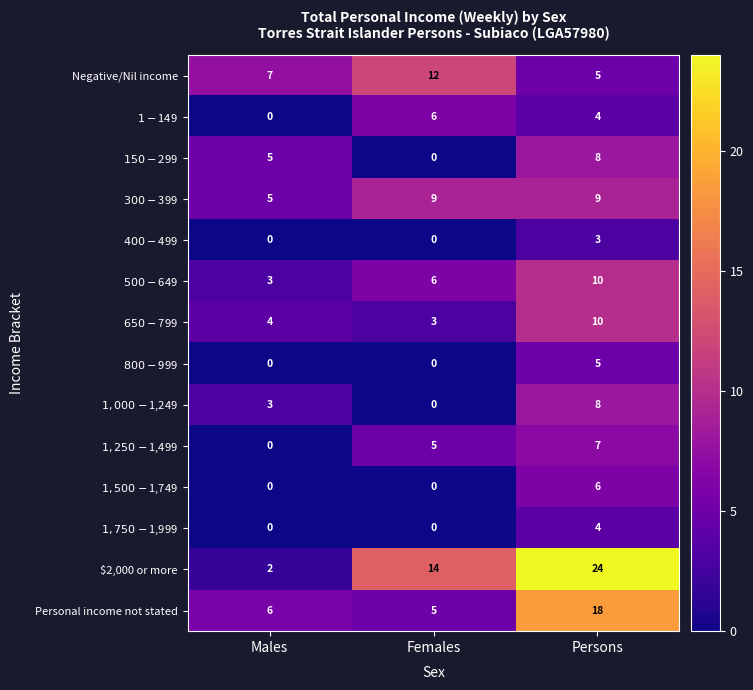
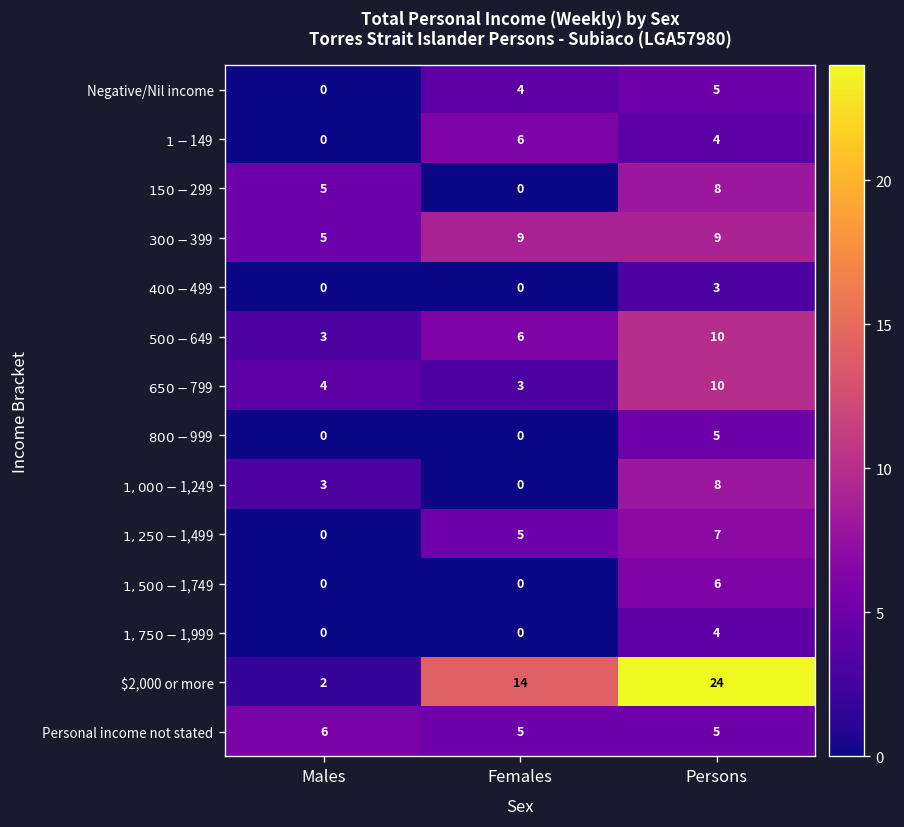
  {
    "Negative/Nil income": {
-     "Males": 7,
-     "Females": 12,
+     "Males": 0,
+     "Females": 4,
      "Persons": 5
    },
    "$2,000 or more": {
      "Males": 2,
      "Females": 14,
      "Persons": 24
    },
    "Personal income not stated": {
      "Males": 6,
      "Females": 5,
-     "Persons": 18
+     "Persons": 5
    }
  }
